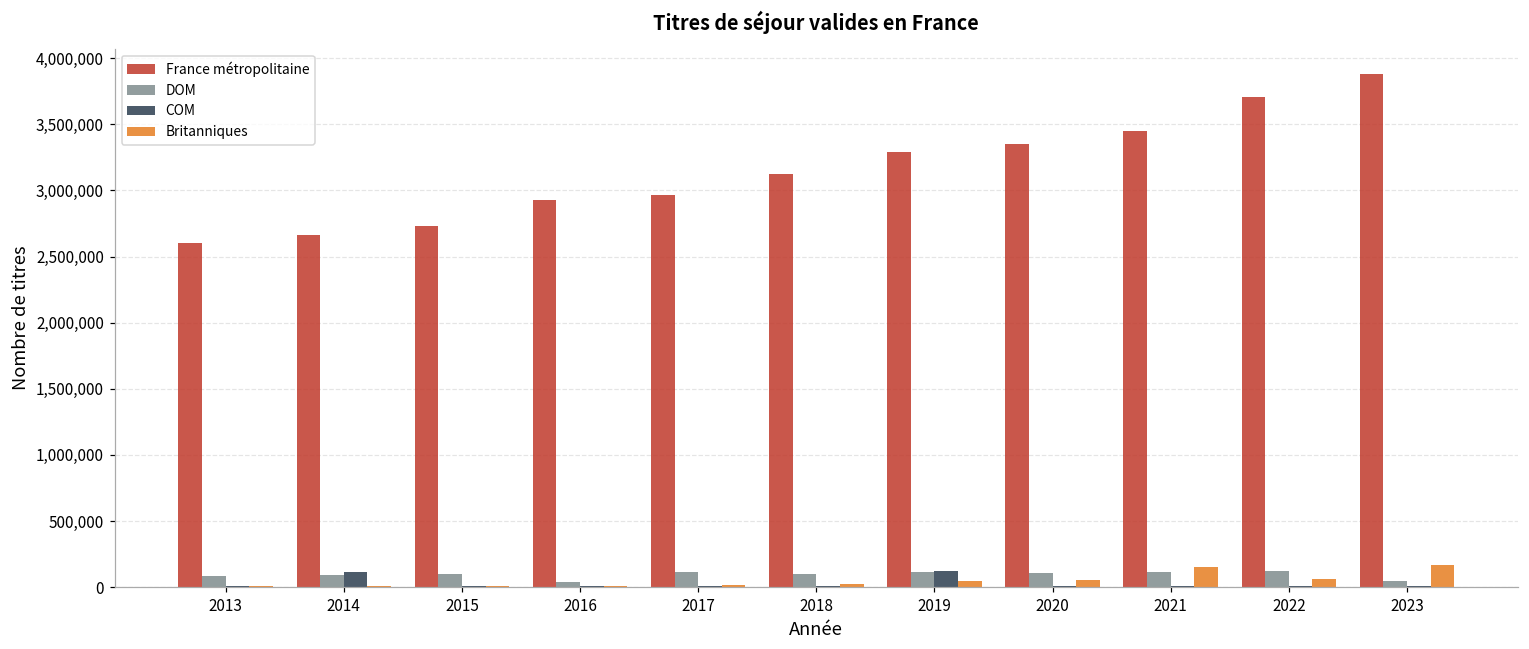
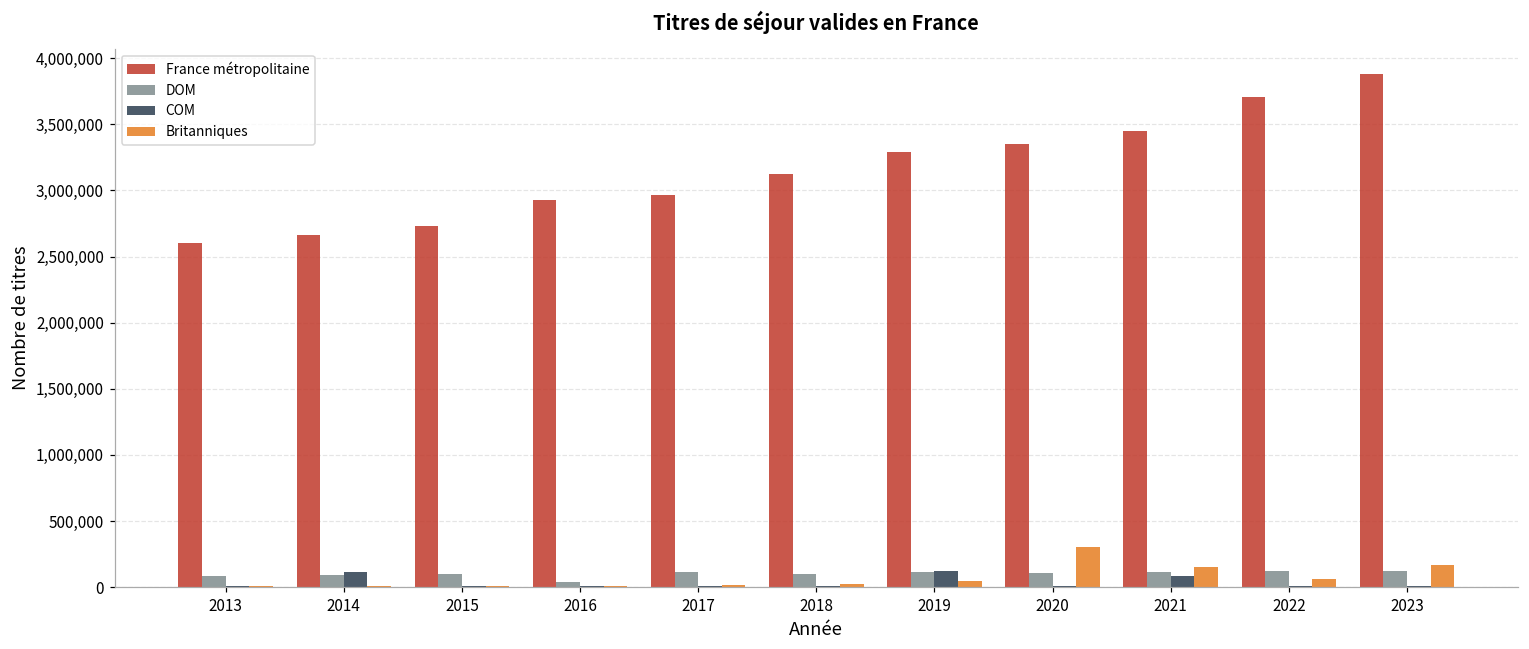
  {
    "France métropolitaine": {
      "2013": "2,600,000",
      "2014": "2,660,000",
      "2015": "2,730,000",
      "2016": "2,930,000",
      "2017": "2,970,000",
      "2018": "3,120,000",
      "2019": "3,290,000",
      "2020": "3,350,000",
      "2021": "3,450,000",
      "2022": "3,700,000",
      "2023": "3,880,000"
    },
    "DOM": {
      "2013": "90,000",
      "2014": "90,000",
      "2015": "100,000",
      "2016": "40,000",
      "2017": "110,000",
      "2018": "100,000",
      "2019": "110,000",
      "2020": "100,000",
      "2021": "110,000",
      "2022": "120,000",
-     "2023": "40,000"
+     "2023": "120,000"
    },
    "COM": {
      "2014": "120,000",
      "2019": "120,000",
-     "2021": "10,000"
+     "2021": "80,000"
    },
    "Britanniques": {
      "2018": "20,000",
      "2019": "50,000",
-     "2020": "50,000",
+     "2020": "300,000",
      "2021": "150,000",
      "2022": "60,000",
      "2023": "170,000"
    }
  }
